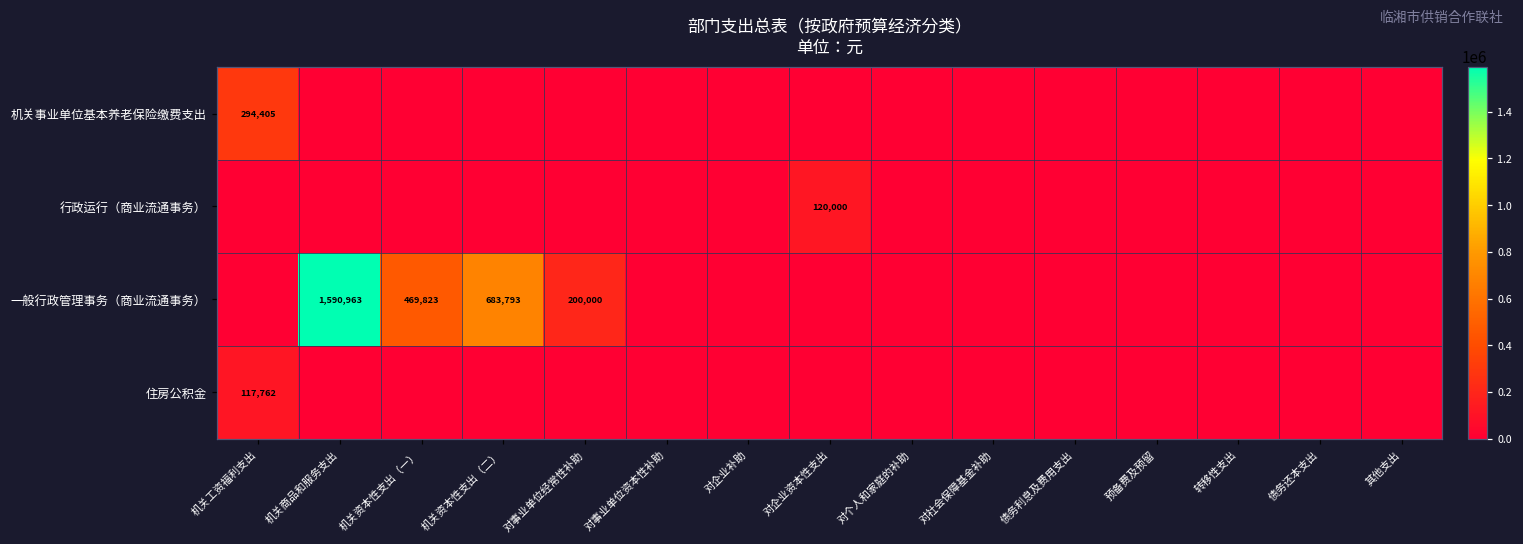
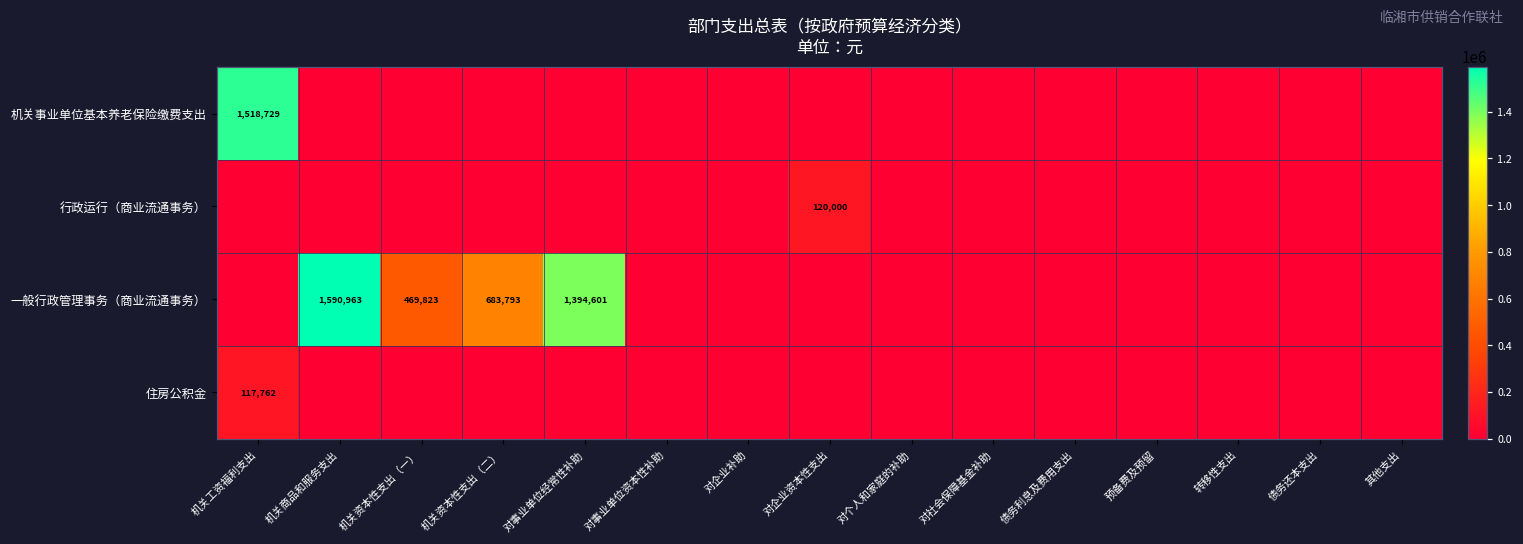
  {
    "机关事业单位基本养老保险缴费支出": {
-     "机关工资福利支出": "294,405"
+     "机关工资福利支出": "1,518,729"
    },
    "行政运行（商业流通事务）": {
      "对企业资本性支出": "120,000"
    },
    "一般行政管理事务（商业流通事务）": {
      "机关商品和服务支出": "1,590,963",
      "机关资本性支出（一）": "469,823",
      "机关资本性支出（二）": "683,793",
-     "对事业单位经常性补助": "200,000"
+     "对事业单位经常性补助": "1,394,601"
    },
    "住房公积金": {
      "机关工资福利支出": "117,762"
    }
  }
